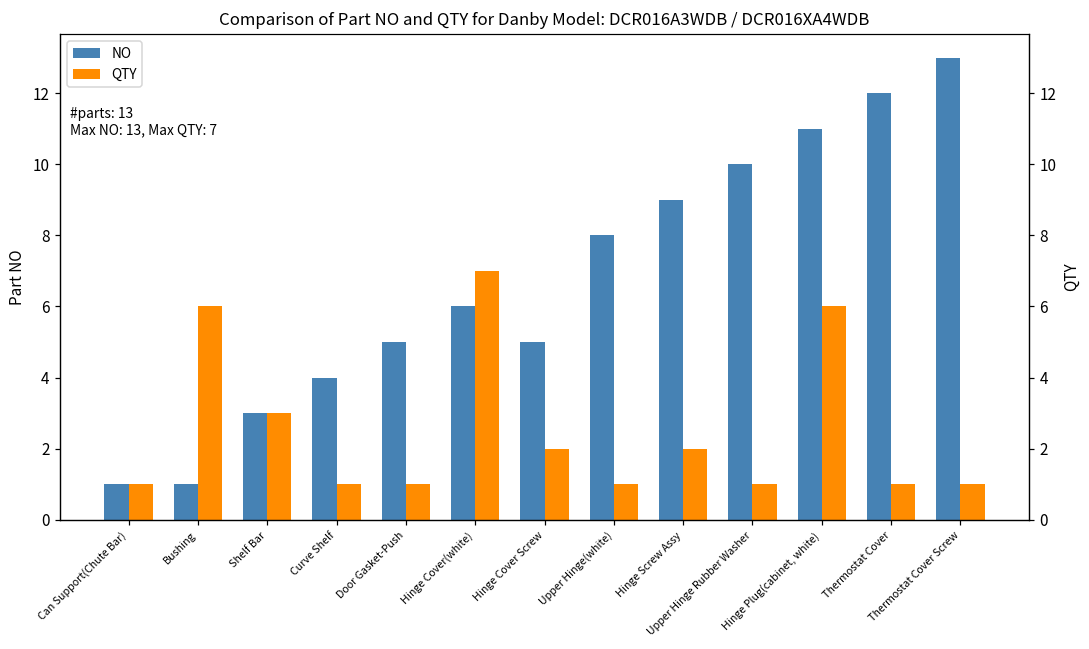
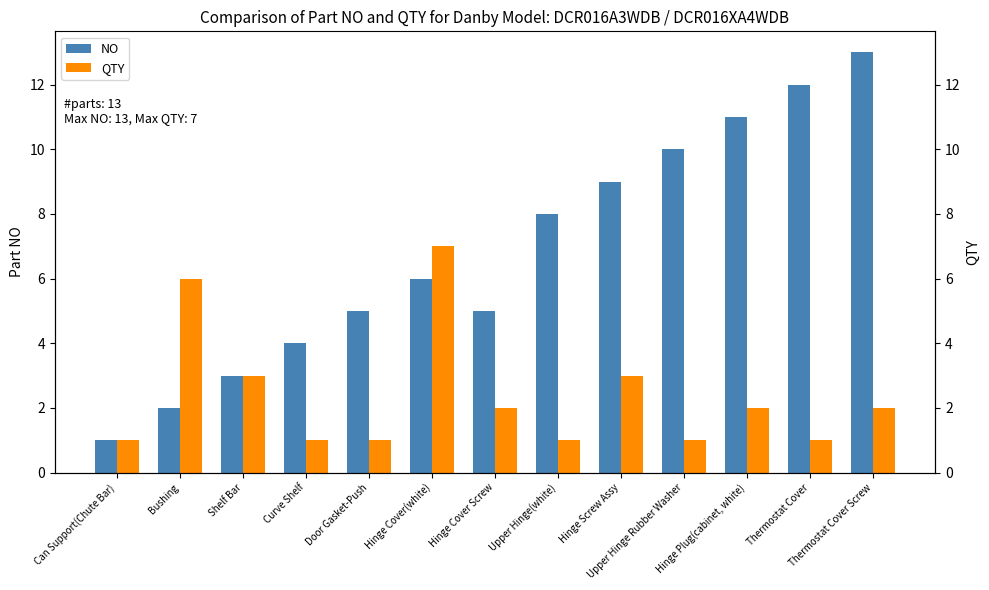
  {
    "NO": {
      "Can Support(Chute Bar)": 1,
-     "Bushing": 1,
+     "Bushing": 2,
      "Shelf Bar": 3,
      "Curve Shelf": 4,
      "Door Gasket-Push": 5,
      "Hinge Cover(white)": 6,
      "Hinge Cover Screw": 5,
      "Upper Hinge(white)": 8,
      "Hinge Screw Assy": 9,
      "Upper Hinge Rubber Washer": 10,
      "Hinge Plug(cabinet, white)": 11,
      "Thermostat Cover": 12,
      "Thermostat Cover Screw": 13
    },
    "QTY": {
      "Can Support(Chute Bar)": 1,
      "Bushing": 6,
      "Shelf Bar": 3,
      "Curve Shelf": 1,
      "Door Gasket-Push": 1,
      "Hinge Cover(white)": 7,
      "Hinge Cover Screw": 2,
      "Upper Hinge(white)": 1,
-     "Hinge Screw Assy": 2,
+     "Hinge Screw Assy": 3,
      "Upper Hinge Rubber Washer": 1,
-     "Hinge Plug(cabinet, white)": 6,
+     "Hinge Plug(cabinet, white)": 2,
      "Thermostat Cover": 1,
-     "Thermostat Cover Screw": 1
+     "Thermostat Cover Screw": 2
    }
  }
